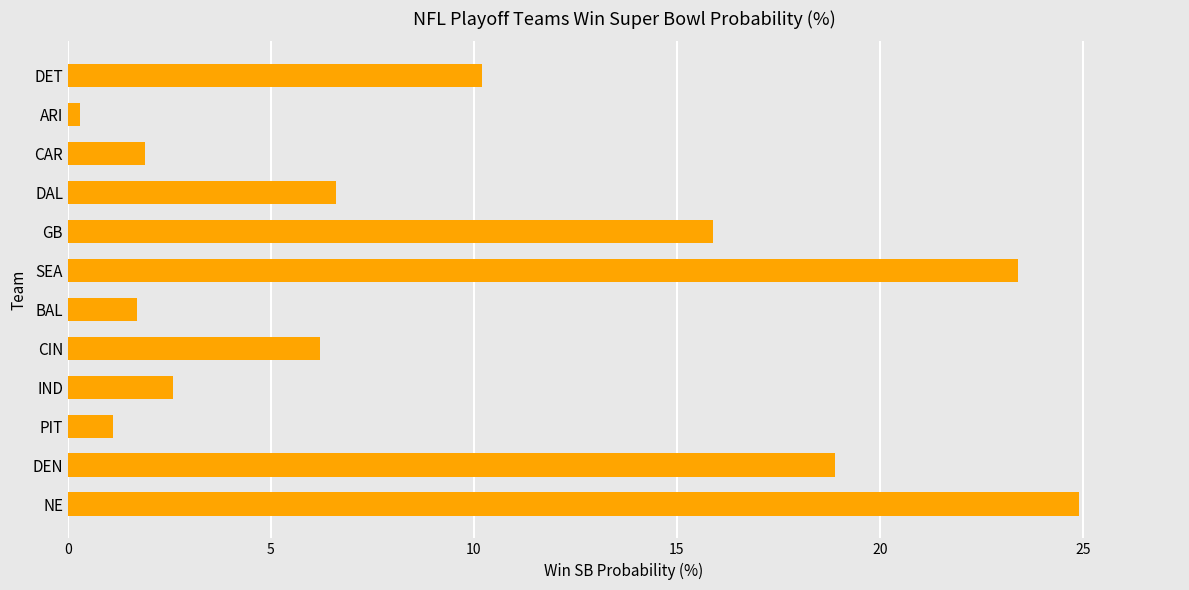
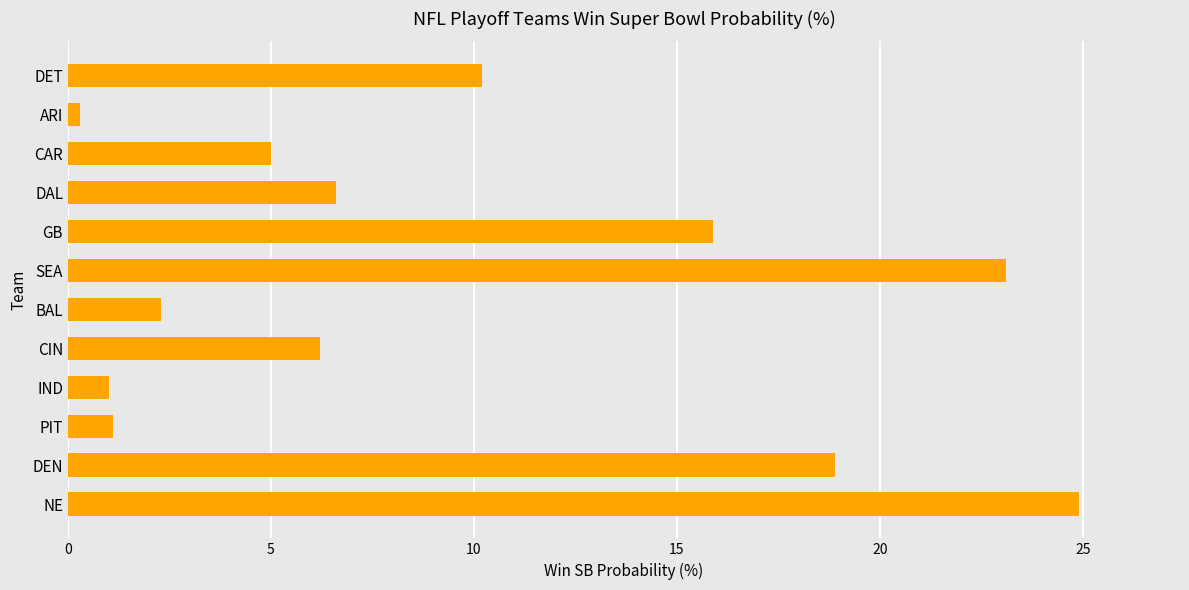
  {
    "DET": 10.2,
    "ARI": 0.3,
-   "CAR": 1.9,
+   "CAR": 5.0,
    "DAL": 6.6,
    "GB": 15.9,
-   "SEA": 23.4,
-   "BAL": 1.7,
+   "SEA": 23.1,
+   "BAL": 2.3,
    "CIN": 6.2,
-   "IND": 2.6,
+   "IND": 1.0,
    "PIT": 1.1,
    "DEN": 18.9,
    "NE": 24.9
  }
